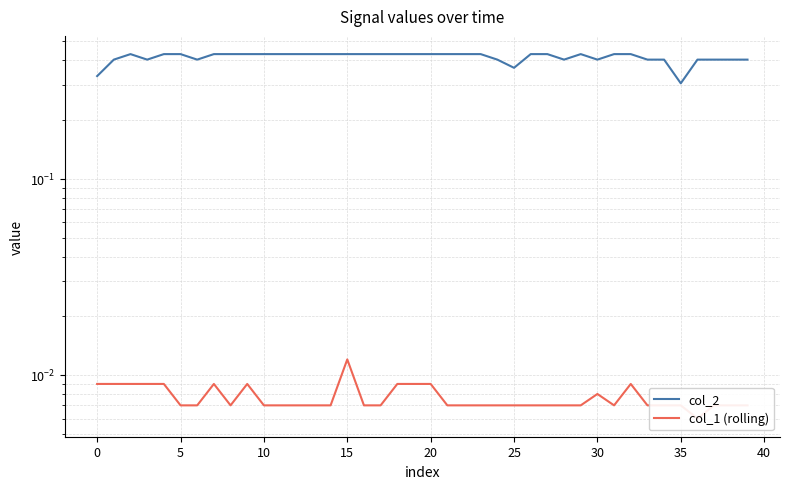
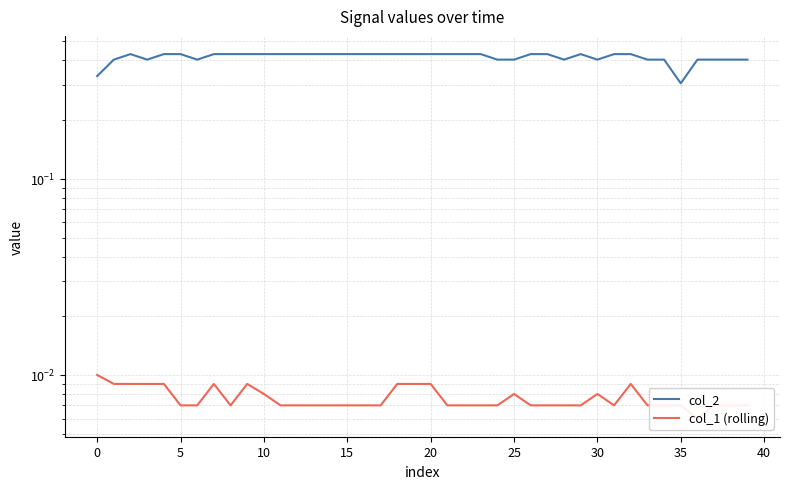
  {
    "col_2": {
      "0": 0.33,
      "5": 0.43,
      "10": 0.43,
      "15": 0.43,
      "20": 0.43,
-     "25": 0.37,
+     "25": 0.40,
      "30": 0.40,
      "35": 0.31
    },
    "col_1 (rolling)": {
-     "0": 0.009,
+     "0": 0.010,
      "5": 0.007,
-     "10": 0.007,
-     "15": 0.012,
+     "10": 0.008,
+     "15": 0.007,
      "20": 0.009,
-     "25": 0.007,
+     "25": 0.008,
      "30": 0.008
    }
  }
